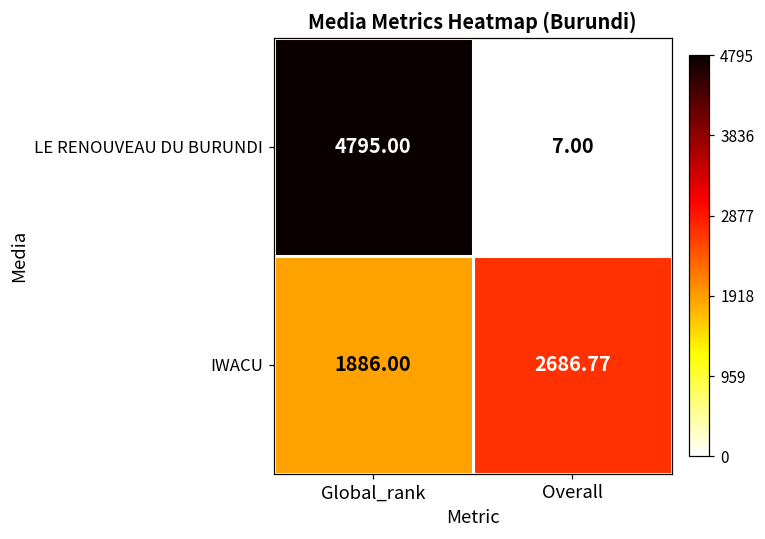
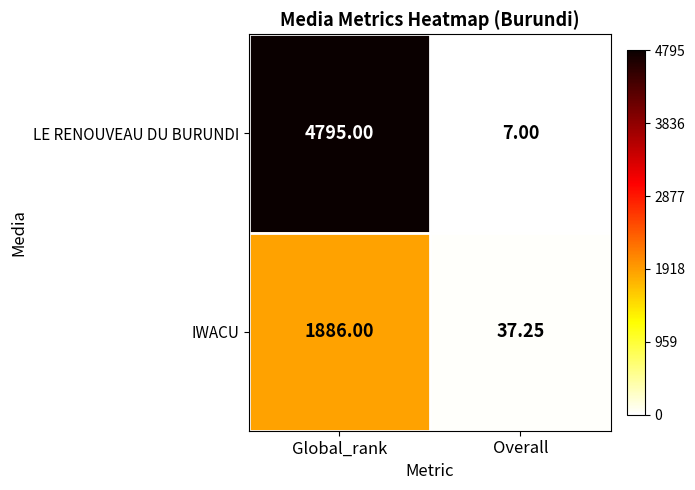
  {
    "LE RENOUVEAU DU BURUNDI": {
      "Global_rank": 4795.00,
      "Overall": 7.00
    },
    "IWACU": {
      "Global_rank": 1886.00,
-     "Overall": 2686.77
+     "Overall": 37.25
    }
  }
